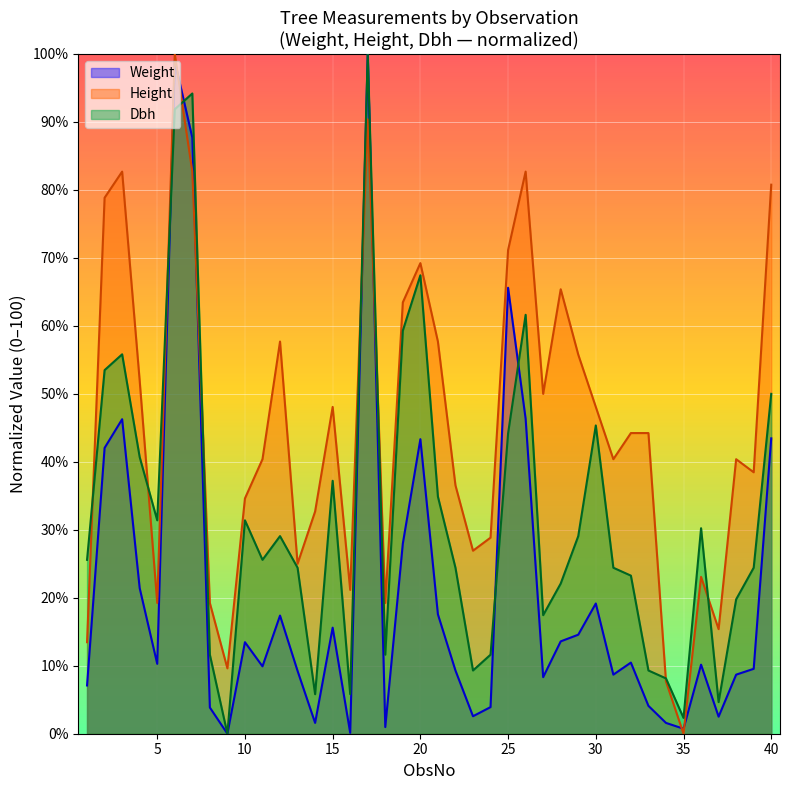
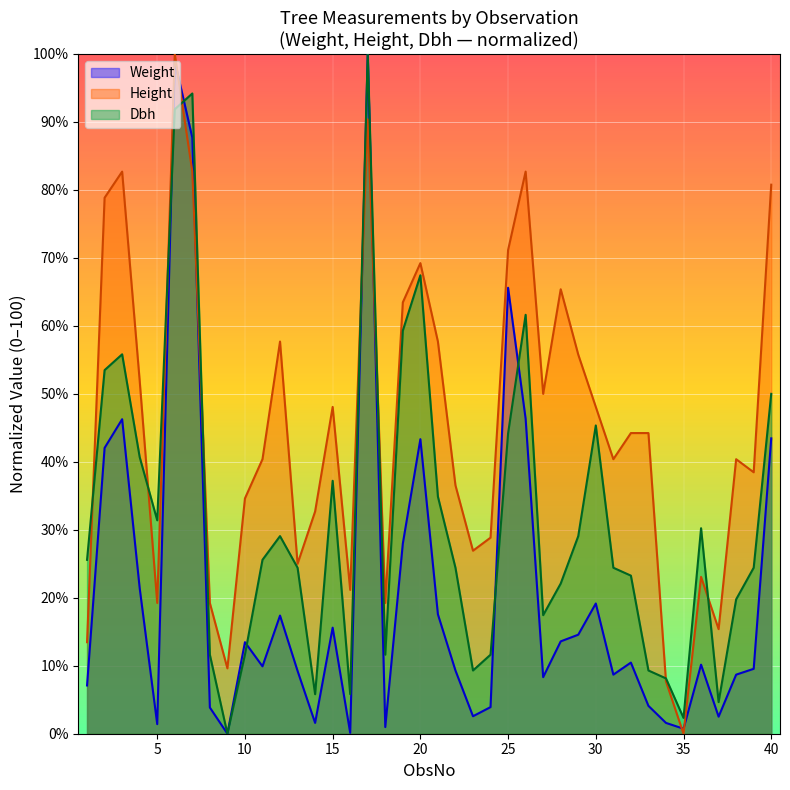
  {
    "Weight": {
-     "5": "10%",
+     "5": "1%",
      "10": "13%",
      "15": "16%",
      "20": "43%",
      "25": "66%",
      "30": "19%",
      "35": "1%",
      "40": "43%"
    },
    "Height": {
      "5": "19%",
      "10": "35%",
      "15": "48%",
      "20": "69%",
      "25": "71%",
      "30": "48%",
      "35": "0%",
      "40": "81%"
    },
    "Dbh": {
      "5": "31%",
-     "10": "31%",
+     "10": "12%",
      "15": "37%",
      "20": "67%",
      "25": "44%",
      "30": "45%",
      "35": "2%",
      "40": "50%"
    }
  }
